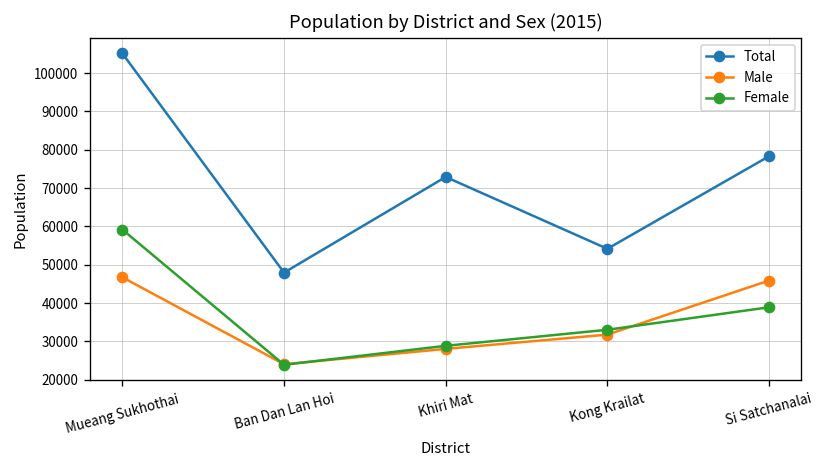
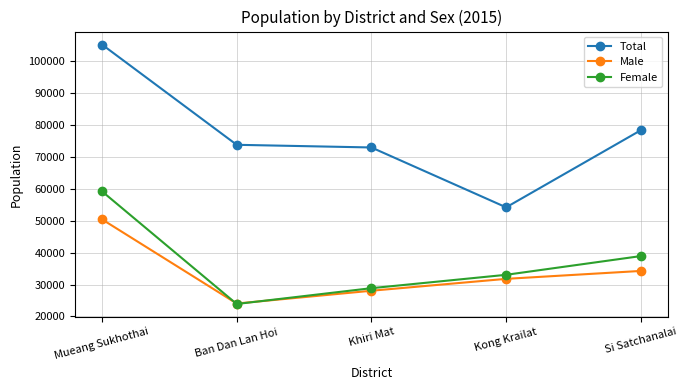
  {
    "Total": {
      "Mueang Sukhothai": 105000,
-     "Ban Dan Lan Hoi": 48000,
+     "Ban Dan Lan Hoi": 74000,
      "Khiri Mat": 73000,
      "Kong Krailat": 54000,
      "Si Satchanalai": 78000
    },
    "Male": {
-     "Mueang Sukhothai": 47000,
+     "Mueang Sukhothai": 50000,
      "Kong Krailat": 32000,
-     "Si Satchanalai": 46000
+     "Si Satchanalai": 34000
    },
    "Female": {
      "Mueang Sukhothai": 59000,
      "Kong Krailat": 33000,
      "Si Satchanalai": 39000
    }
  }
